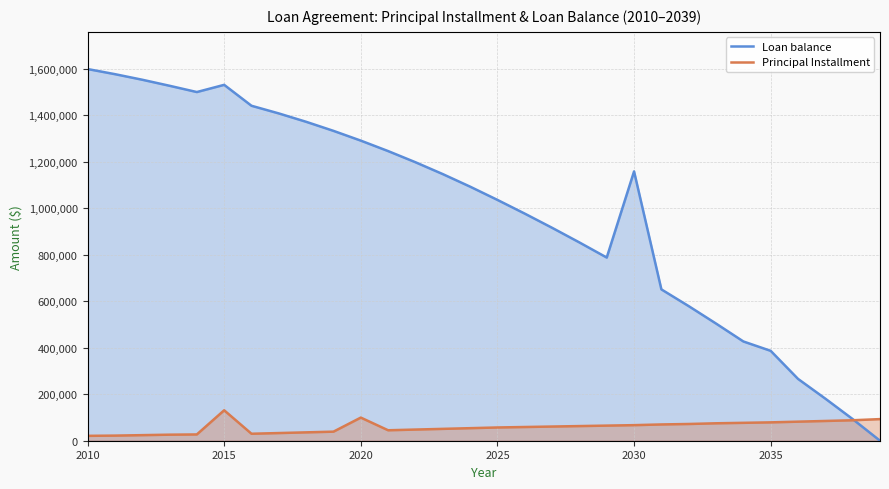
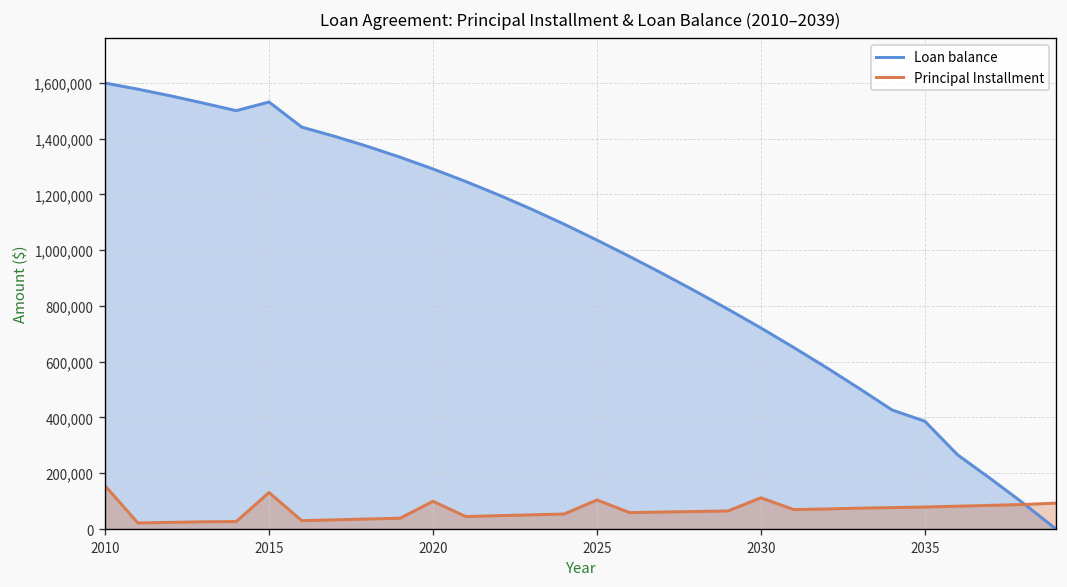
  {
    "Loan balance": {
      "2010": "1,600,000",
      "2015": "1,530,000",
      "2020": "1,290,000",
      "2025": "1,040,000",
-     "2030": "1,160,000",
+     "2030": "720,000",
      "2035": "390,000"
    },
    "Principal Installment": {
-     "2010": "20,000",
+     "2010": "160,000",
      "2015": "130,000",
      "2020": "100,000",
-     "2025": "60,000",
-     "2030": "70,000",
+     "2025": "100,000",
+     "2030": "110,000",
      "2035": "80,000"
    }
  }
